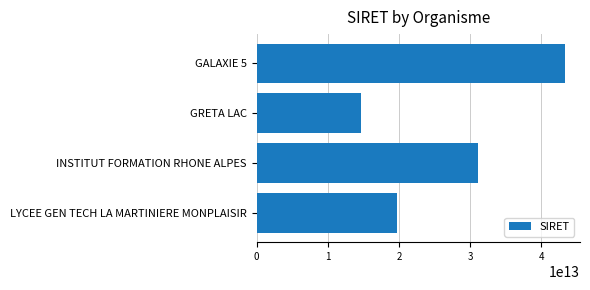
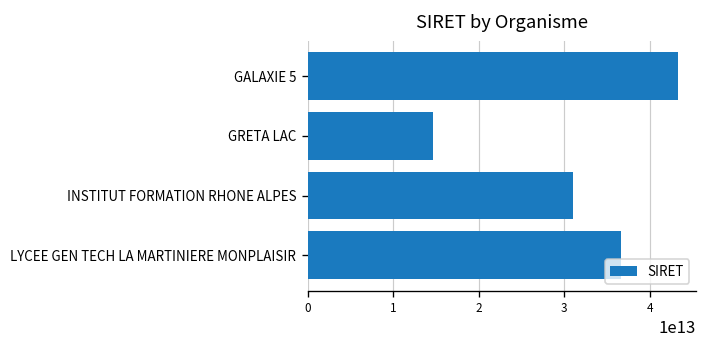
  {
    "GALAXIE 5": 43000000000000,
    "GRETA LAC": 15000000000000,
    "INSTITUT FORMATION RHONE ALPES": 31000000000000,
-   "LYCEE GEN TECH LA MARTINIERE MONPLAISIR": 20000000000000
+   "LYCEE GEN TECH LA MARTINIERE MONPLAISIR": 37000000000000
  }
